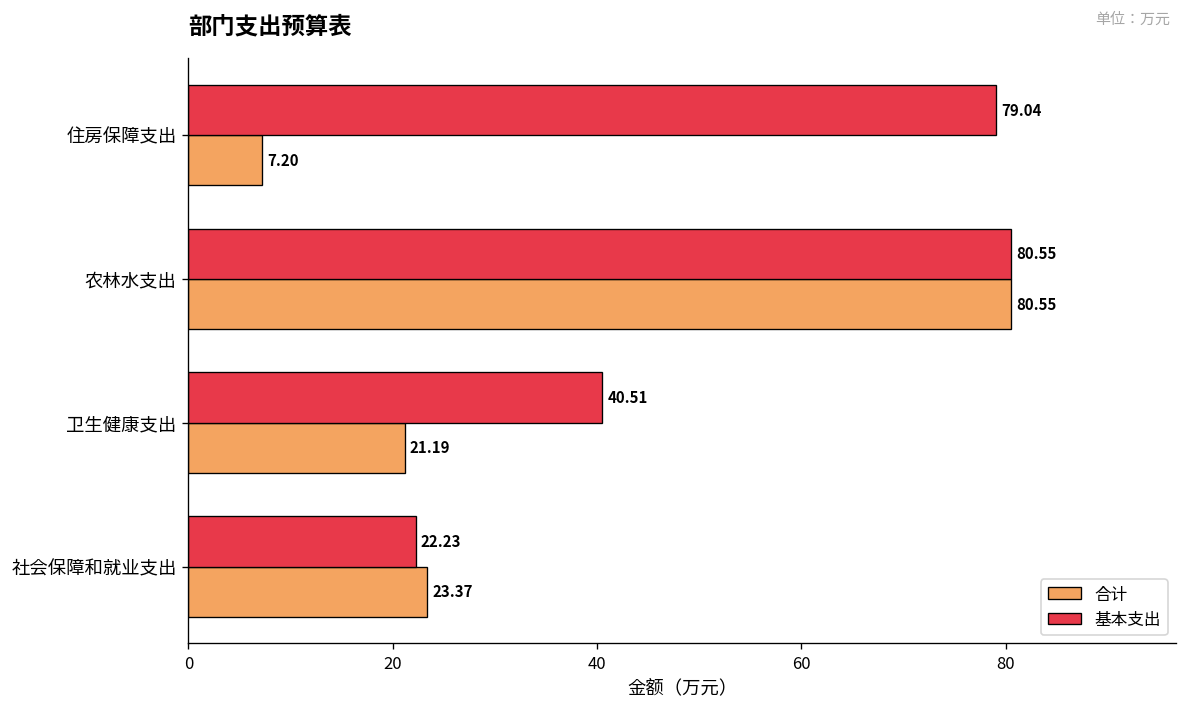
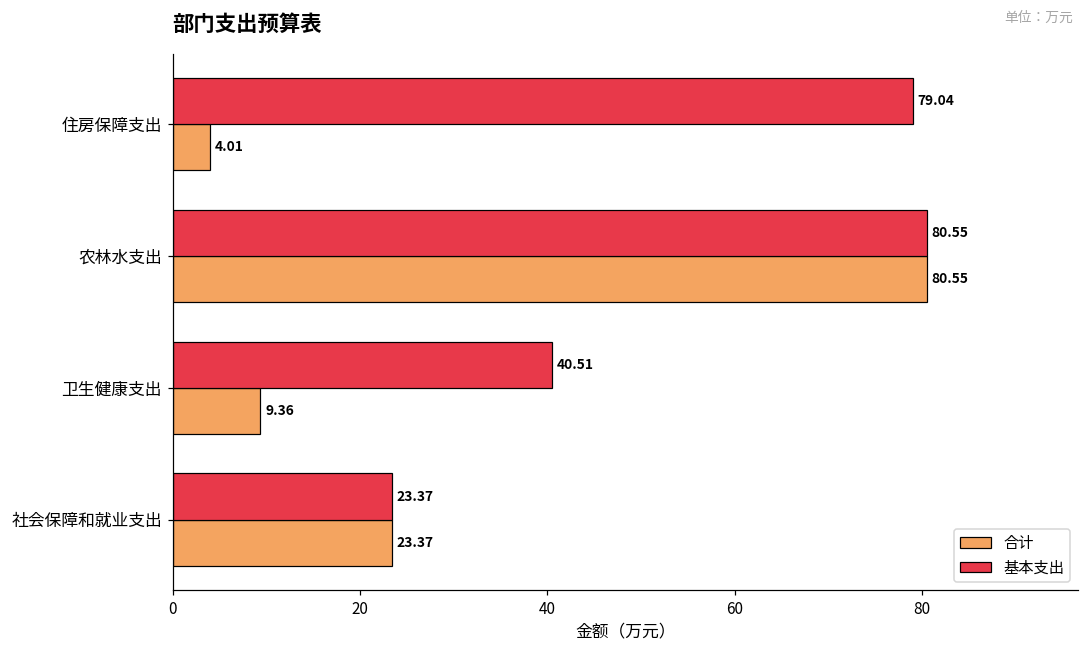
  {
    "合计": {
-     "住房保障支出": 7.20,
+     "住房保障支出": 4.01,
      "农林水支出": 80.55,
-     "卫生健康支出": 21.19,
+     "卫生健康支出": 9.36,
      "社会保障和就业支出": 23.37
    },
    "基本支出": {
      "住房保障支出": 79.04,
      "农林水支出": 80.55,
      "卫生健康支出": 40.51,
-     "社会保障和就业支出": 22.23
+     "社会保障和就业支出": 23.37
    }
  }
